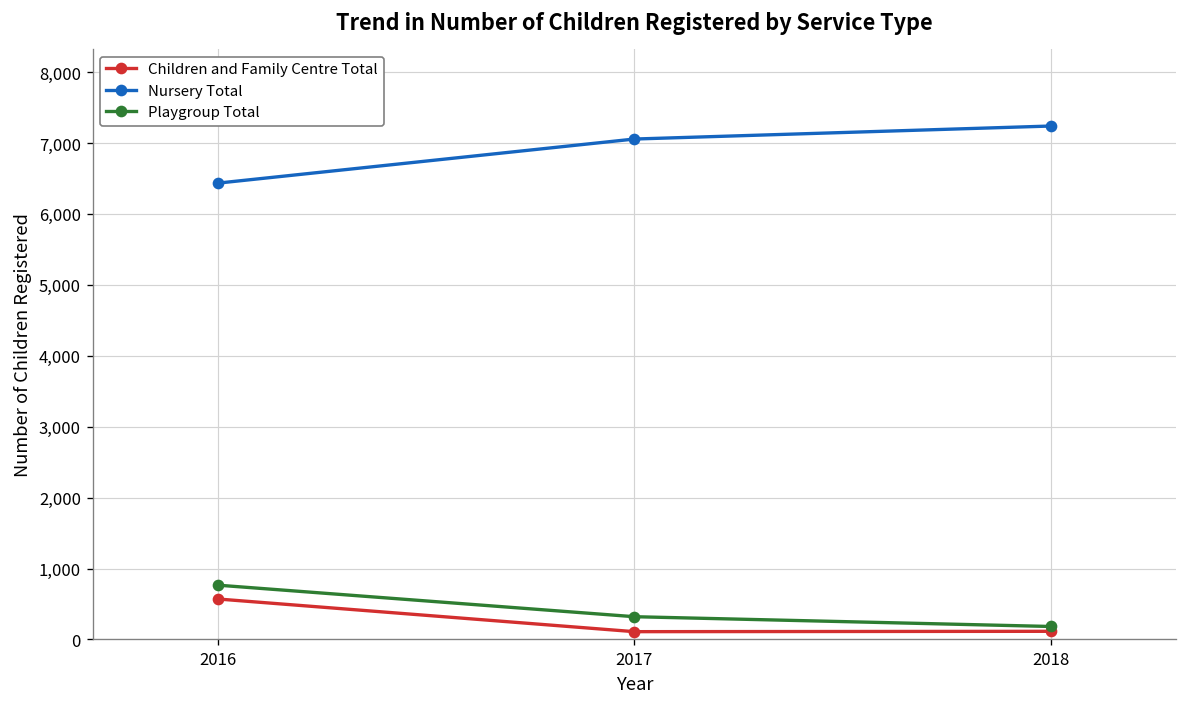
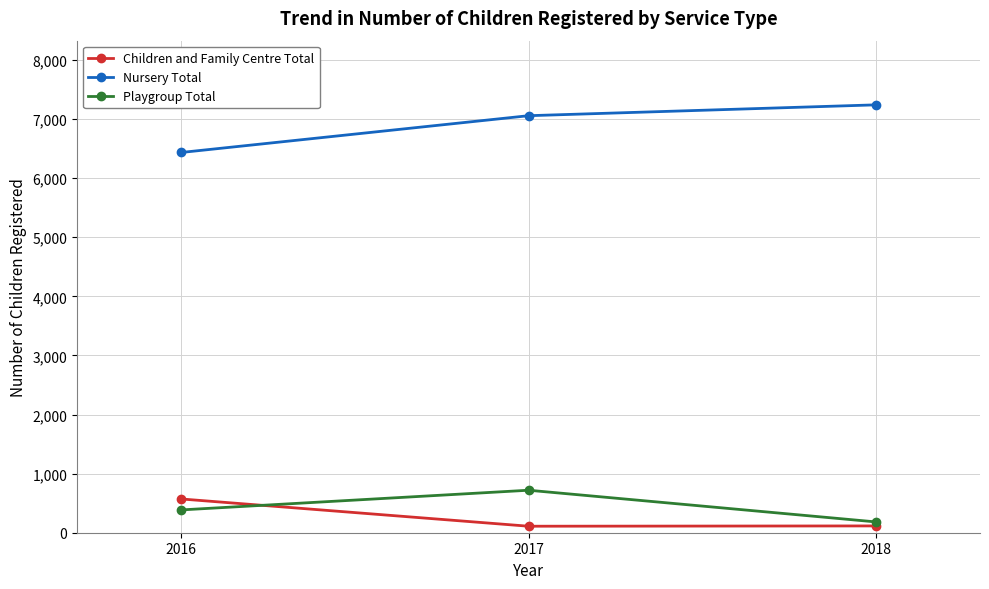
  {
    "Children and Family Centre Total": {
      "2016": "600",
      "2017": "100",
      "2018": "100"
    },
    "Nursery Total": {
      "2016": "6,400",
      "2017": "7,100",
      "2018": "7,200"
    },
    "Playgroup Total": {
-     "2016": "800",
-     "2017": "300",
+     "2016": "400",
+     "2017": "700",
      "2018": "200"
    }
  }
